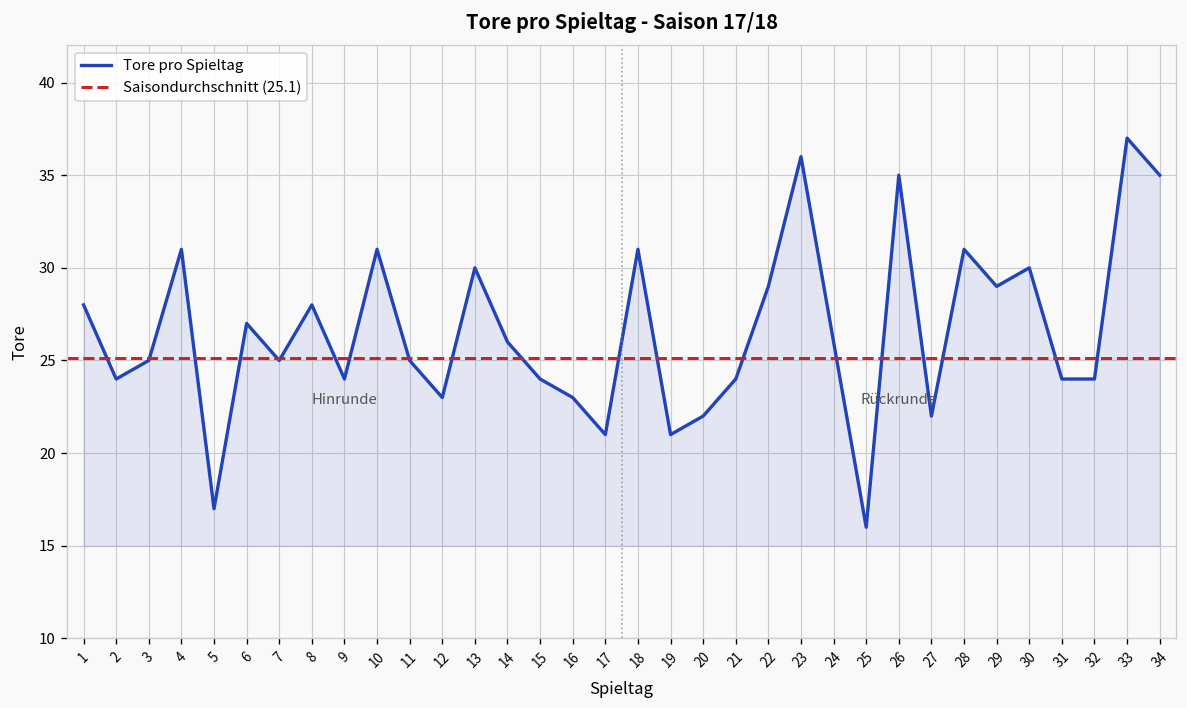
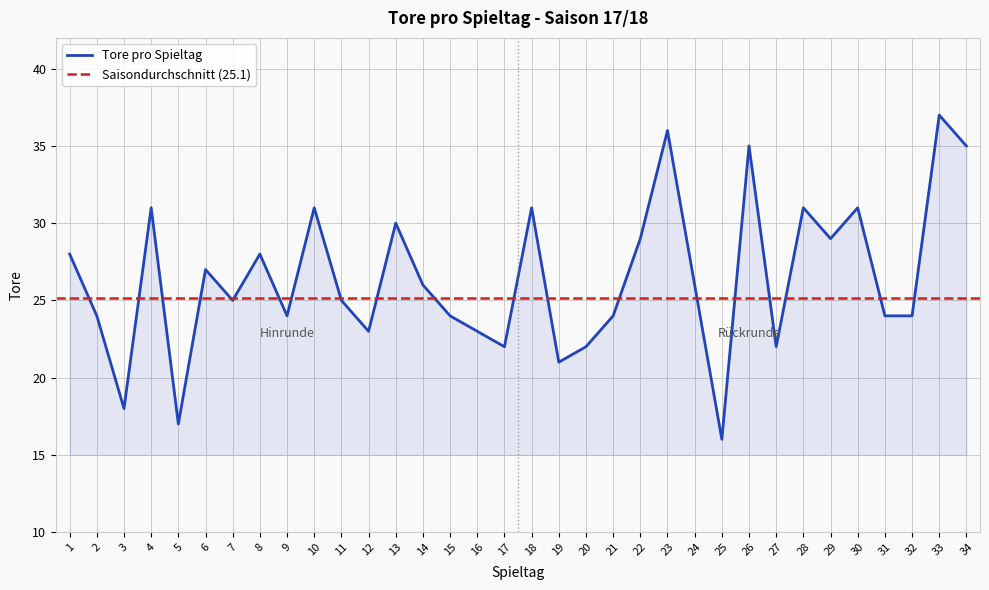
  {
    "1": 28,
    "2": 24,
-   "3": 25,
+   "3": 18,
    "4": 31,
    "5": 17,
    "6": 27,
    "7": 25,
    "8": 28,
    "9": 24,
    "10": 31,
    "11": 25,
    "12": 23,
    "13": 30,
    "14": 26,
    "15": 24,
    "16": 23,
-   "17": 21,
+   "17": 22,
    "18": 31,
    "19": 21,
    "20": 22,
    "21": 24,
    "22": 29,
    "23": 36,
    "24": 26,
    "25": 16,
    "26": 35,
    "27": 22,
    "28": 31,
    "29": 29,
-   "30": 30,
+   "30": 31,
    "31": 24,
    "32": 24,
    "33": 37,
    "34": 35
  }
